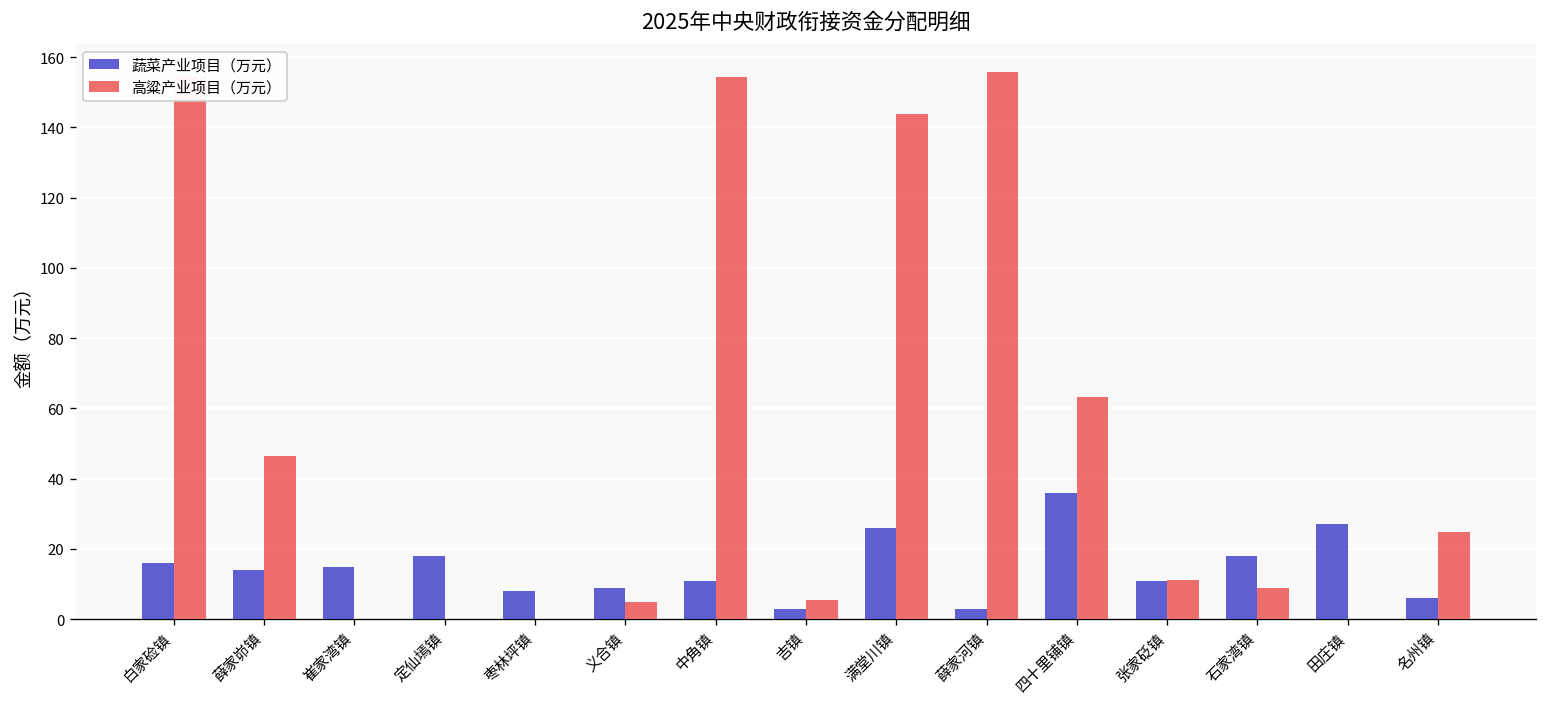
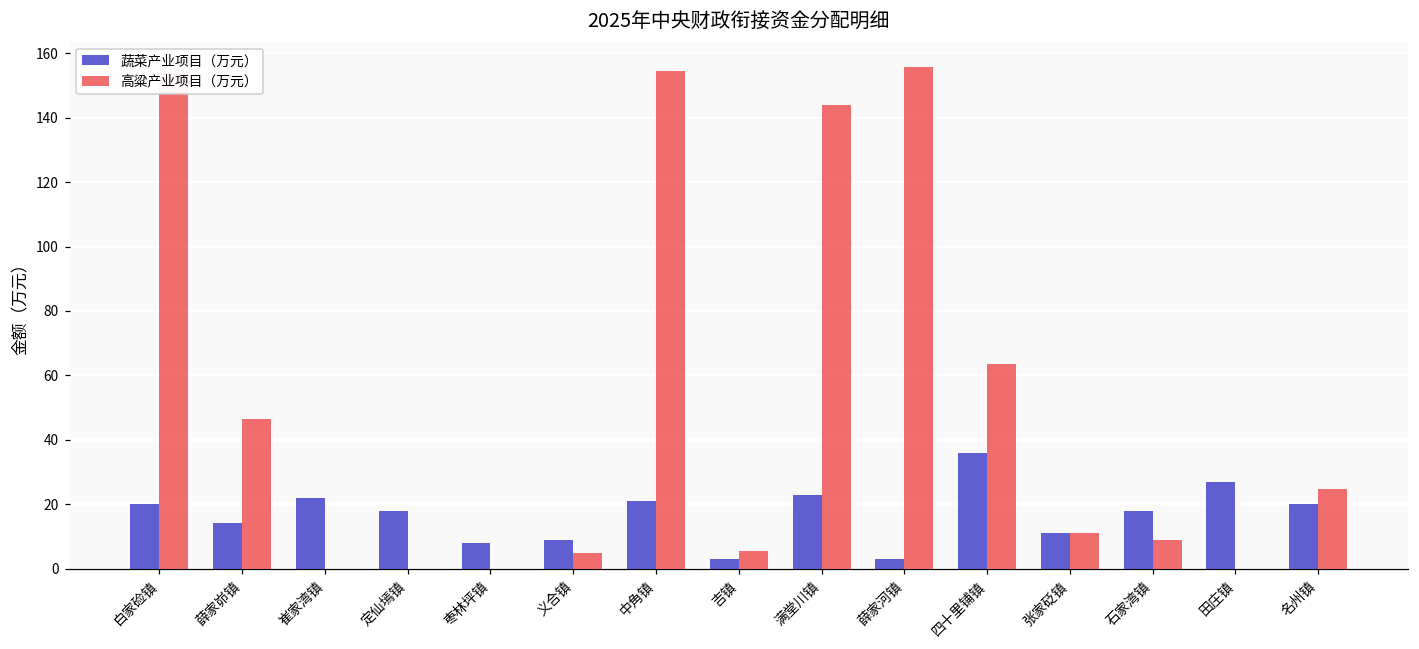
  {
    "蔬菜产业项目（万元）": {
-     "白家硷镇": 16,
+     "白家硷镇": 20,
      "薛家峁镇": 14,
-     "崔家湾镇": 15,
+     "崔家湾镇": 22,
      "定仙墕镇": 18,
      "枣林坪镇": 8,
      "义合镇": 9,
-     "中角镇": 11,
+     "中角镇": 21,
      "吉镇": 3,
-     "满堂川镇": 26,
+     "满堂川镇": 23,
      "薛家河镇": 3,
      "四十里铺镇": 36,
      "张家砭镇": 11,
      "石家湾镇": 18,
      "田庄镇": 27,
-     "名州镇": 6
+     "名州镇": 20
    },
    "高粱产业项目（万元）": {
      "薛家峁镇": 46,
      "崔家湾镇": 0,
      "定仙墕镇": 0,
      "枣林坪镇": 0,
      "义合镇": 5,
      "中角镇": 154,
      "吉镇": 6,
      "满堂川镇": 144,
      "薛家河镇": 156,
      "四十里铺镇": 63,
      "张家砭镇": 11,
      "石家湾镇": 9,
      "田庄镇": 0,
      "名州镇": 25
    }
  }
